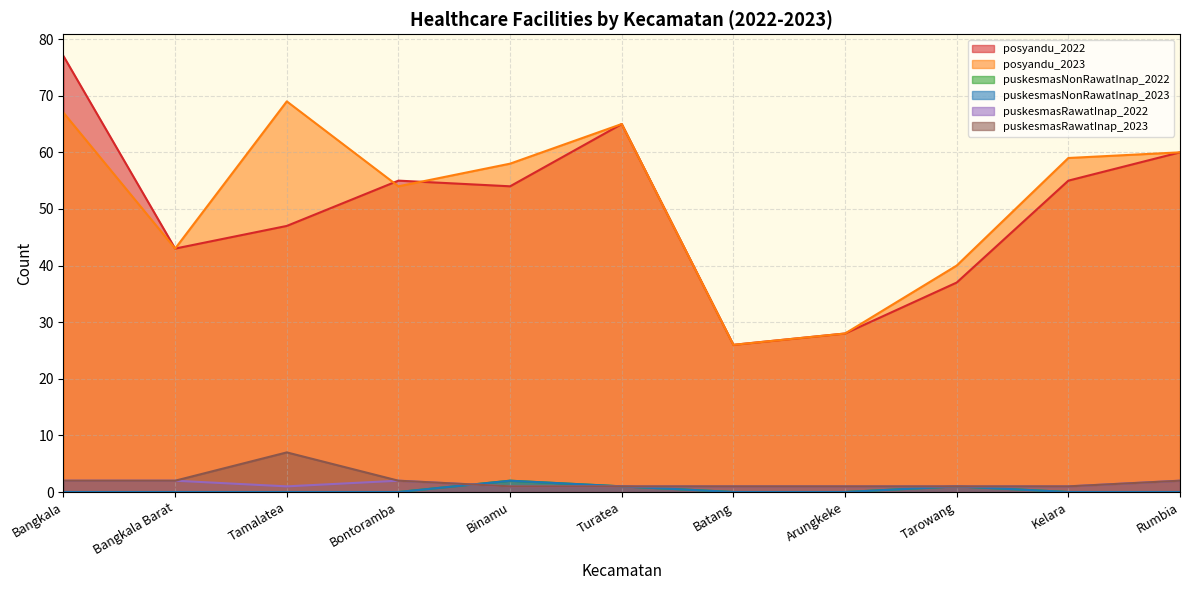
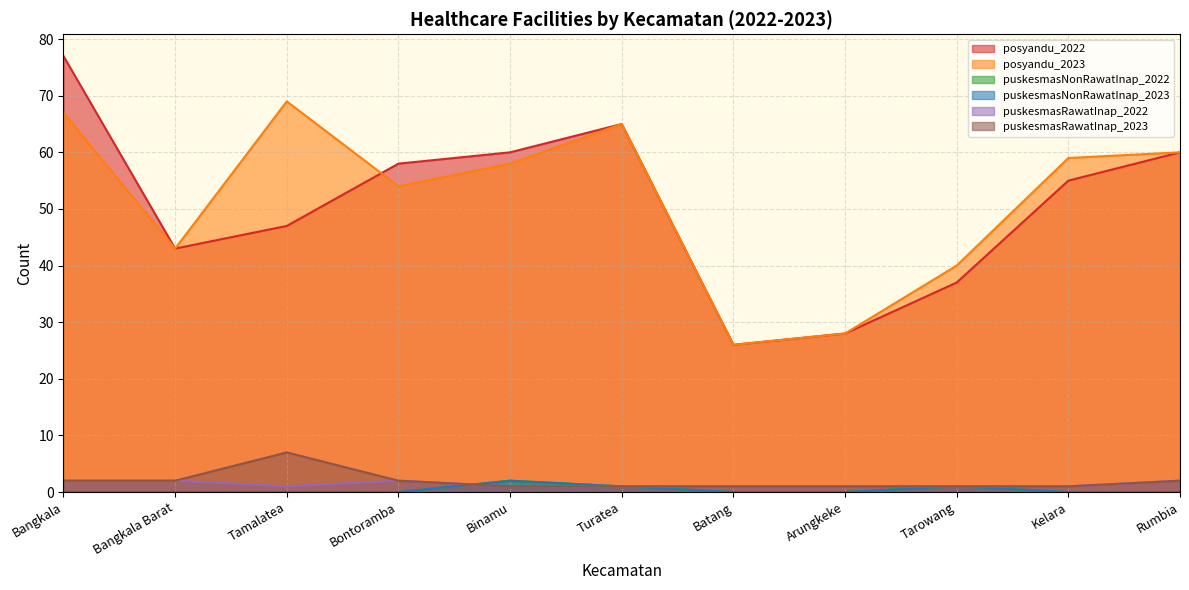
  {
    "posyandu_2022": {
      "Bangkala": 77,
      "Tamalatea": 47,
-     "Bontoramba": 55,
-     "Binamu": 54,
+     "Bontoramba": 58,
+     "Binamu": 60,
      "Tarowang": 37,
      "Kelara": 55
    },
    "posyandu_2023": {
      "Bangkala": 67,
      "Tamalatea": 69,
      "Bontoramba": 54,
      "Binamu": 58,
      "Tarowang": 40,
      "Kelara": 59
    },
    "puskesmasNonRawatInap_2023": {
      "Bangkala": 0,
      "Bangkala Barat": 0,
      "Tamalatea": 0,
      "Bontoramba": 0,
      "Binamu": 2,
      "Batang": 0,
      "Arungkeke": 0,
      "Kelara": 0,
      "Rumbia": 0
    },
    "puskesmasRawatInap_2022": {
      "Tamalatea": 1
    },
    "puskesmasRawatInap_2023": {
      "Tamalatea": 7
    }
  }
